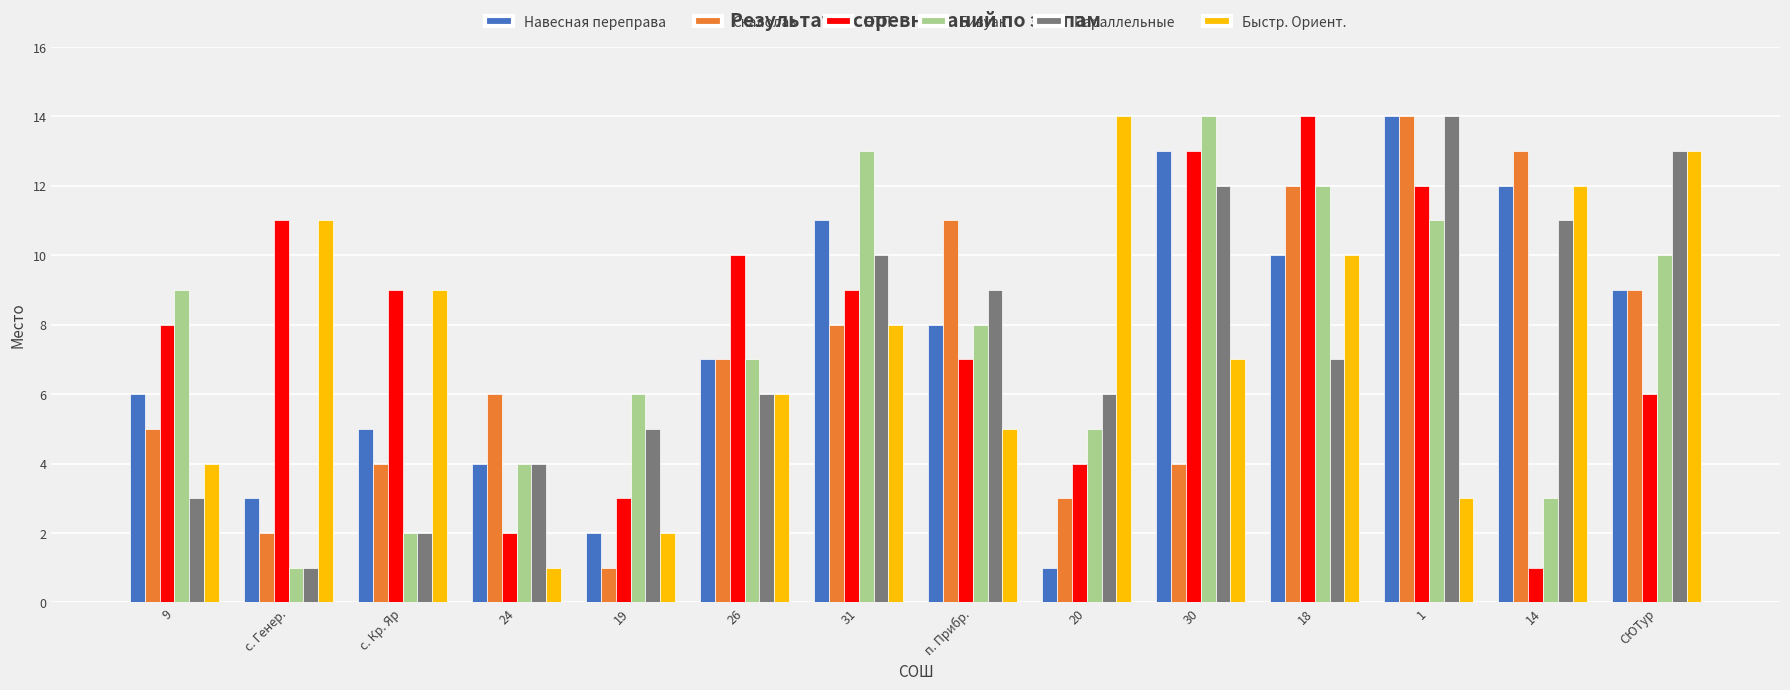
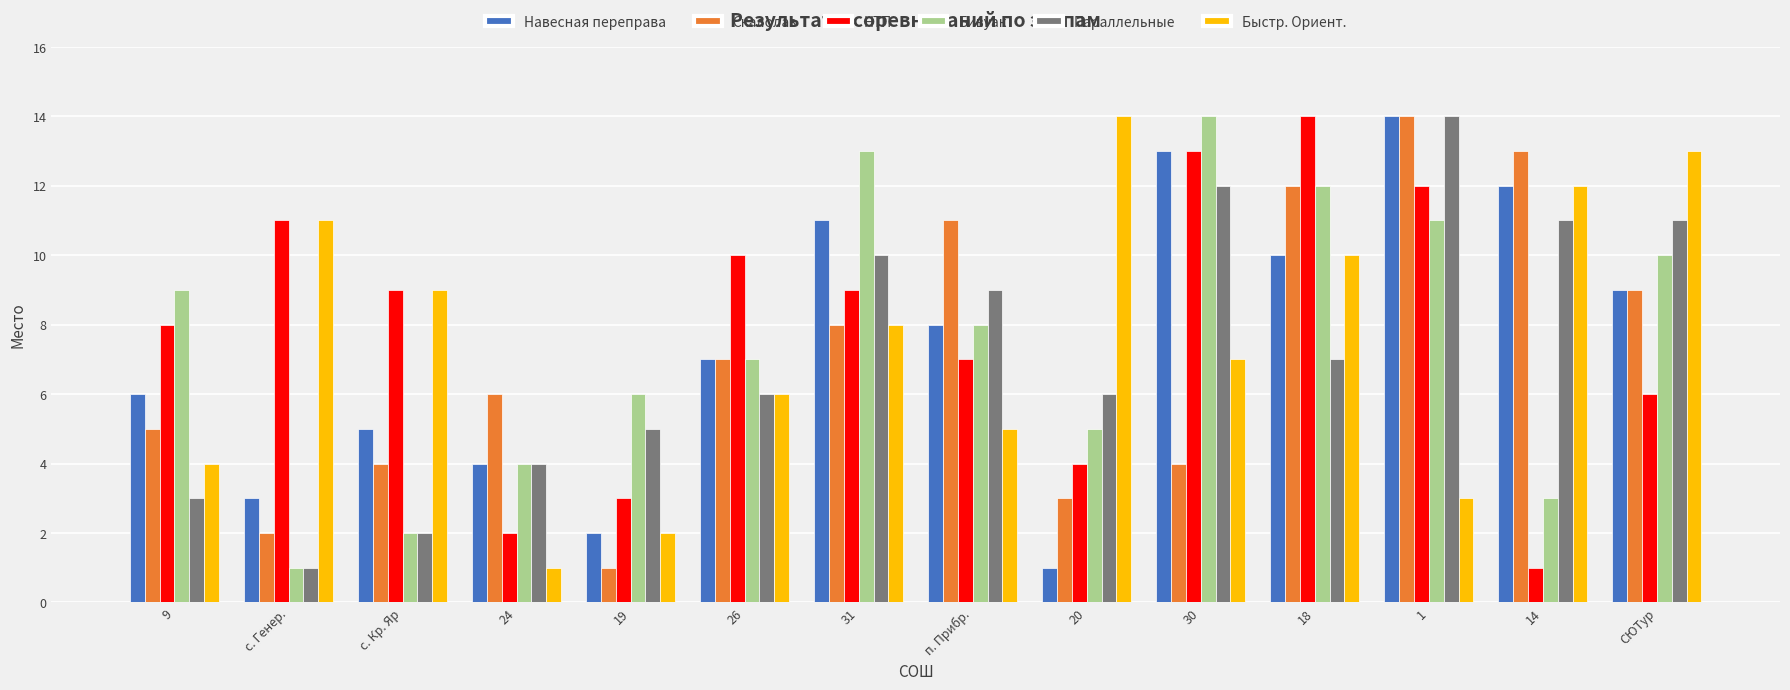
  {
    "Навесная переправа": {
      "9": 6,
      "с. Генер.": 3,
      "с. Кр. Яр": 5,
      "24": 4,
      "19": 2,
      "26": 7,
      "31": 11,
      "п. Прибр.": 8,
      "20": 1,
      "30": 13,
      "18": 10,
      "1": 14,
      "14": 12,
      "СЮТур": 9
    },
    "Скалолаз": {
      "9": 5,
      "с. Генер.": 2,
      "с. Кр. Яр": 4,
      "24": 6,
      "19": 1,
      "26": 7,
      "31": 8,
      "п. Прибр.": 11,
      "20": 3,
      "30": 4,
      "18": 12,
      "1": 14,
      "14": 13,
      "СЮТур": 9
    },
    "НТП": {
      "9": 8,
      "с. Генер.": 11,
      "с. Кр. Яр": 9,
      "24": 2,
      "19": 3,
      "26": 10,
      "31": 9,
      "п. Прибр.": 7,
      "20": 4,
      "30": 13,
      "18": 14,
      "1": 12,
      "14": 1,
      "СЮТур": 6
    },
    "Бивуак": {
      "9": 9,
      "с. Генер.": 1,
      "с. Кр. Яр": 2,
      "24": 4,
      "19": 6,
      "26": 7,
      "31": 13,
      "п. Прибр.": 8,
      "20": 5,
      "30": 14,
      "18": 12,
      "1": 11,
      "14": 3,
      "СЮТур": 10
    },
    "Параллельные": {
      "9": 3,
      "с. Генер.": 1,
      "с. Кр. Яр": 2,
      "24": 4,
      "19": 5,
      "26": 6,
      "31": 10,
      "п. Прибр.": 9,
      "20": 6,
      "30": 12,
      "18": 7,
      "1": 14,
      "14": 11,
-     "СЮТур": 13
+     "СЮТур": 11
    },
    "Быстр. Ориент.": {
      "9": 4,
      "с. Генер.": 11,
      "с. Кр. Яр": 9,
      "24": 1,
      "19": 2,
      "26": 6,
      "31": 8,
      "п. Прибр.": 5,
      "20": 14,
      "30": 7,
      "18": 10,
      "1": 3,
      "14": 12,
      "СЮТур": 13
    }
  }
